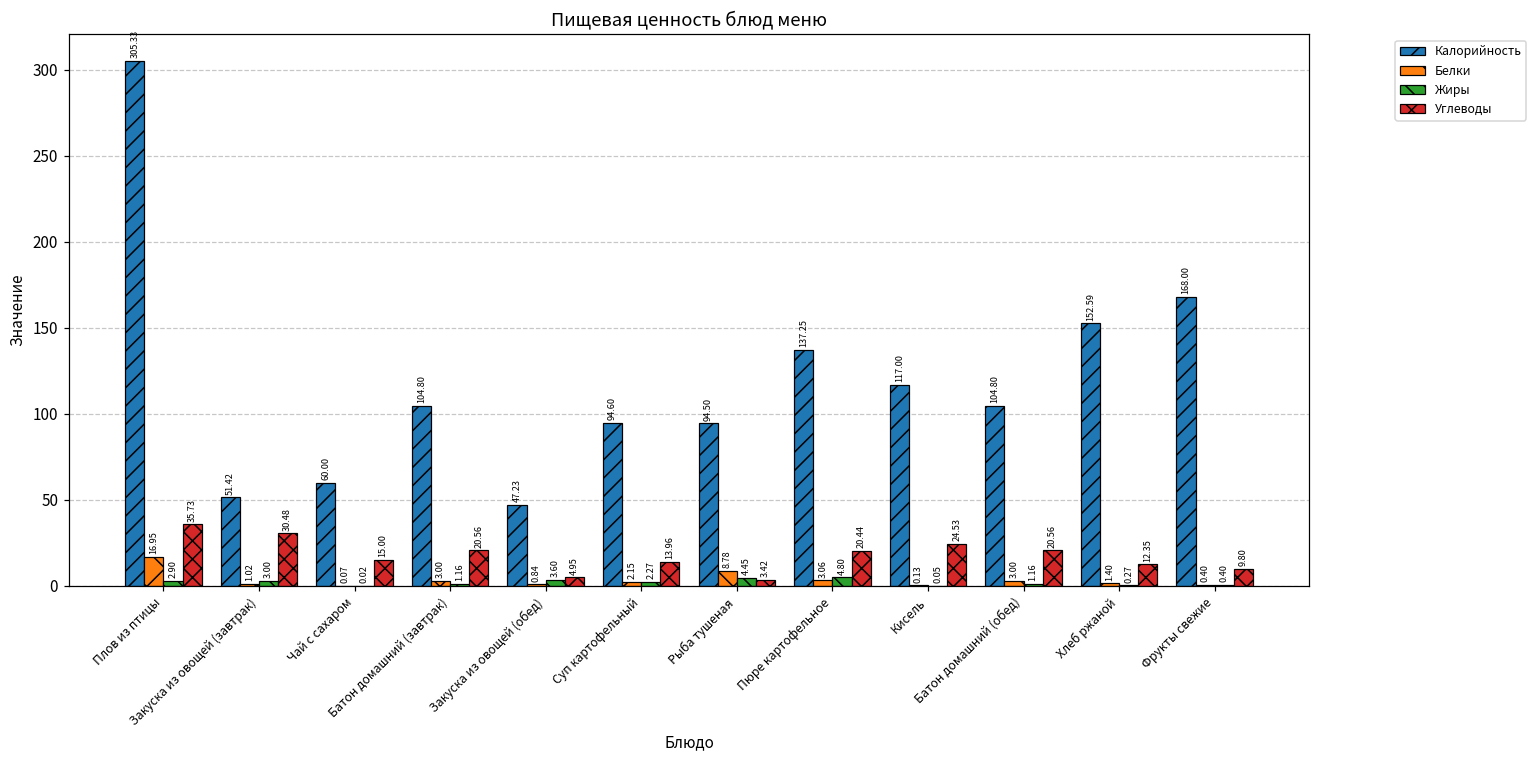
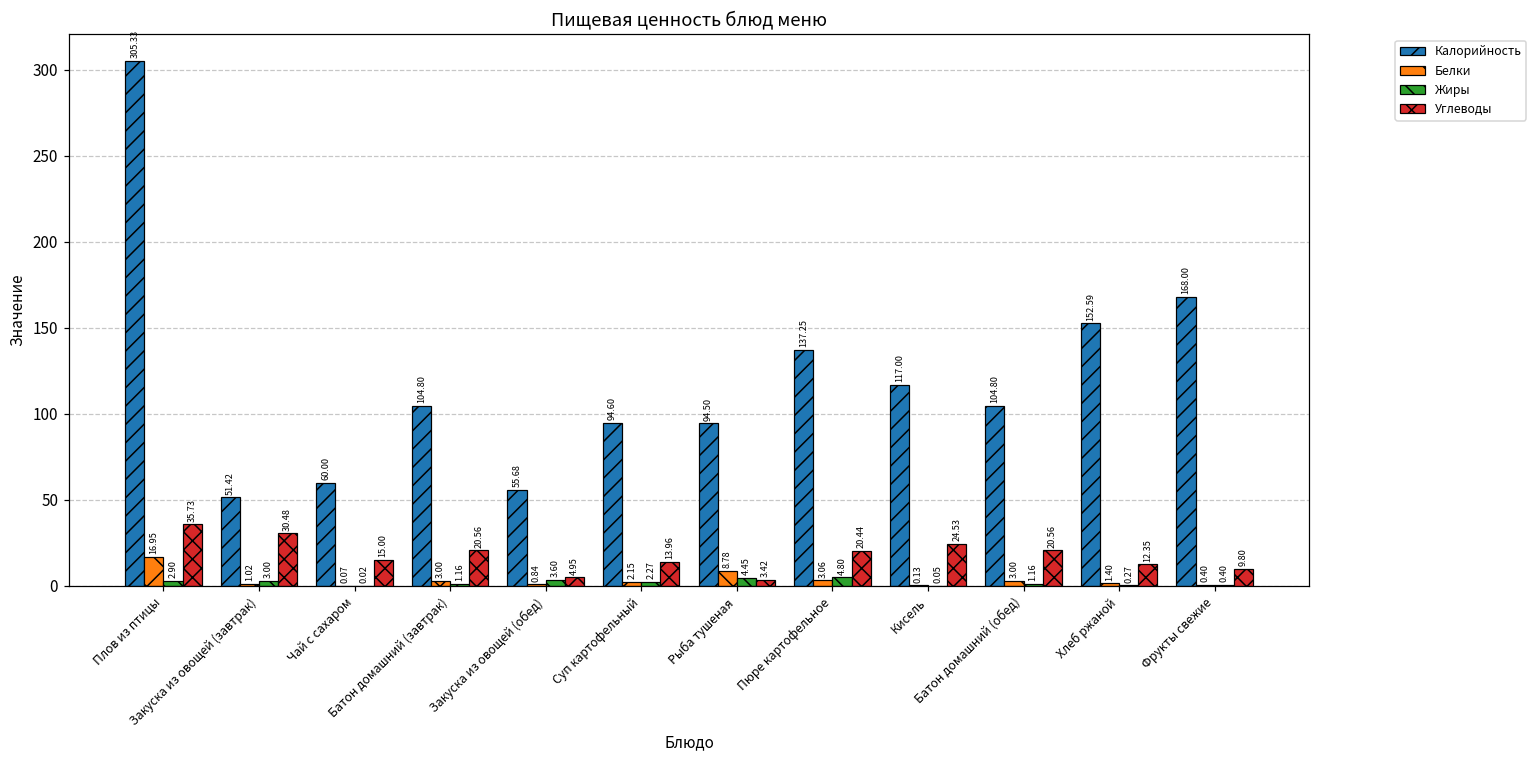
  {
    "Калорийность": {
      "Плов из птицы": 305.33,
      "Закуска из овощей (завтрак)": 51.42,
      "Чай с сахаром": 60.00,
      "Батон домашний (завтрак)": 104.80,
-     "Закуска из овощей (обед)": 47.23,
+     "Закуска из овощей (обед)": 55.68,
      "Суп картофельный": 94.60,
      "Рыба тушеная": 94.50,
      "Пюре картофельное": 137.25,
      "Кисель": 117.00,
      "Батон домашний (обед)": 104.80,
      "Хлеб ржаной": 152.59,
      "Фрукты свежие": 168.00
    },
    "Белки": {
      "Плов из птицы": 16.95,
      "Закуска из овощей (завтрак)": 1.02,
      "Чай с сахаром": 0.07,
      "Батон домашний (завтрак)": 3.00,
      "Закуска из овощей (обед)": 0.84,
      "Суп картофельный": 2.15,
      "Рыба тушеная": 8.78,
      "Пюре картофельное": 3.06,
      "Кисель": 0.13,
      "Батон домашний (обед)": 3.00,
      "Хлеб ржаной": 1.40,
      "Фрукты свежие": 0.40
    },
    "Жиры": {
      "Плов из птицы": 2.90,
      "Закуска из овощей (завтрак)": 3.00,
      "Чай с сахаром": 0.02,
      "Батон домашний (завтрак)": 1.16,
      "Закуска из овощей (обед)": 3.60,
      "Суп картофельный": 2.27,
      "Рыба тушеная": 4.45,
      "Пюре картофельное": 4.80,
      "Кисель": 0.05,
      "Батон домашний (обед)": 1.16,
      "Хлеб ржаной": 0.27,
      "Фрукты свежие": 0.40
    },
    "Углеводы": {
      "Плов из птицы": 35.73,
      "Закуска из овощей (завтрак)": 30.48,
      "Чай с сахаром": 15.00,
      "Батон домашний (завтрак)": 20.56,
      "Закуска из овощей (обед)": 4.95,
      "Суп картофельный": 13.96,
      "Рыба тушеная": 3.42,
      "Пюре картофельное": 20.44,
      "Кисель": 24.53,
      "Батон домашний (обед)": 20.56,
      "Хлеб ржаной": 12.35,
      "Фрукты свежие": 9.80
    }
  }
